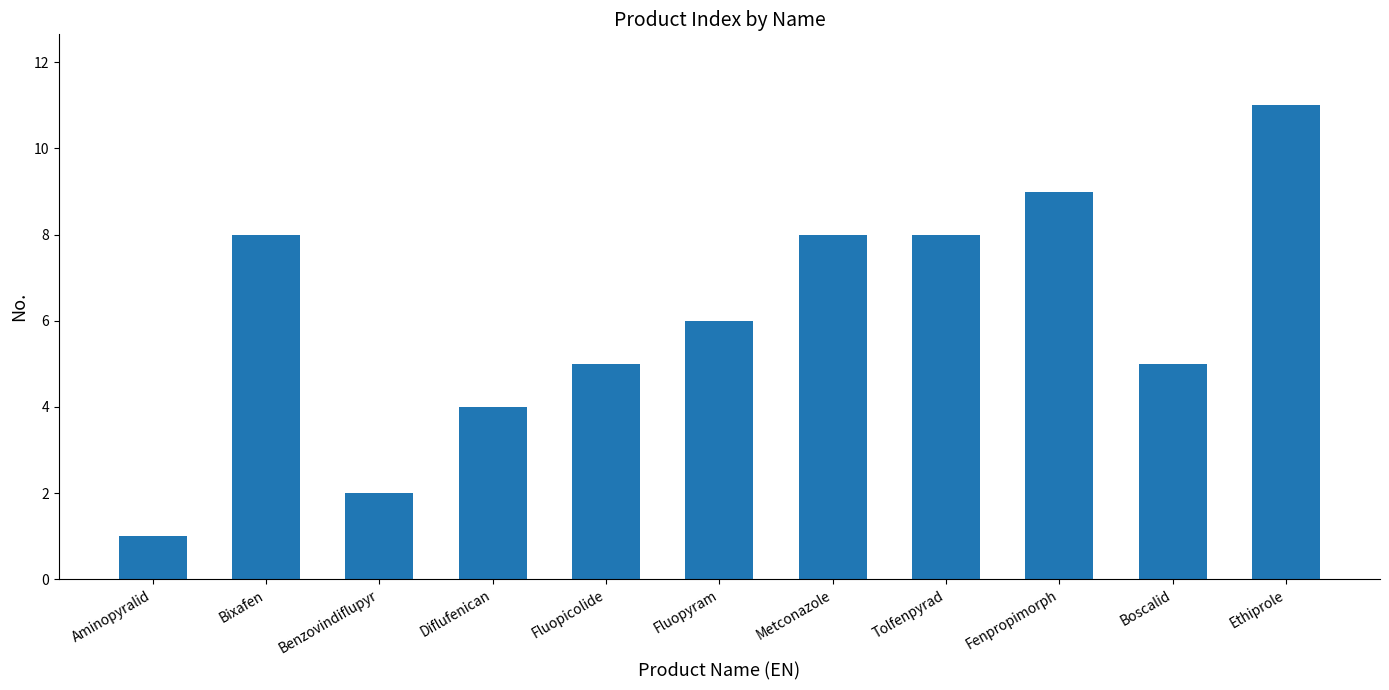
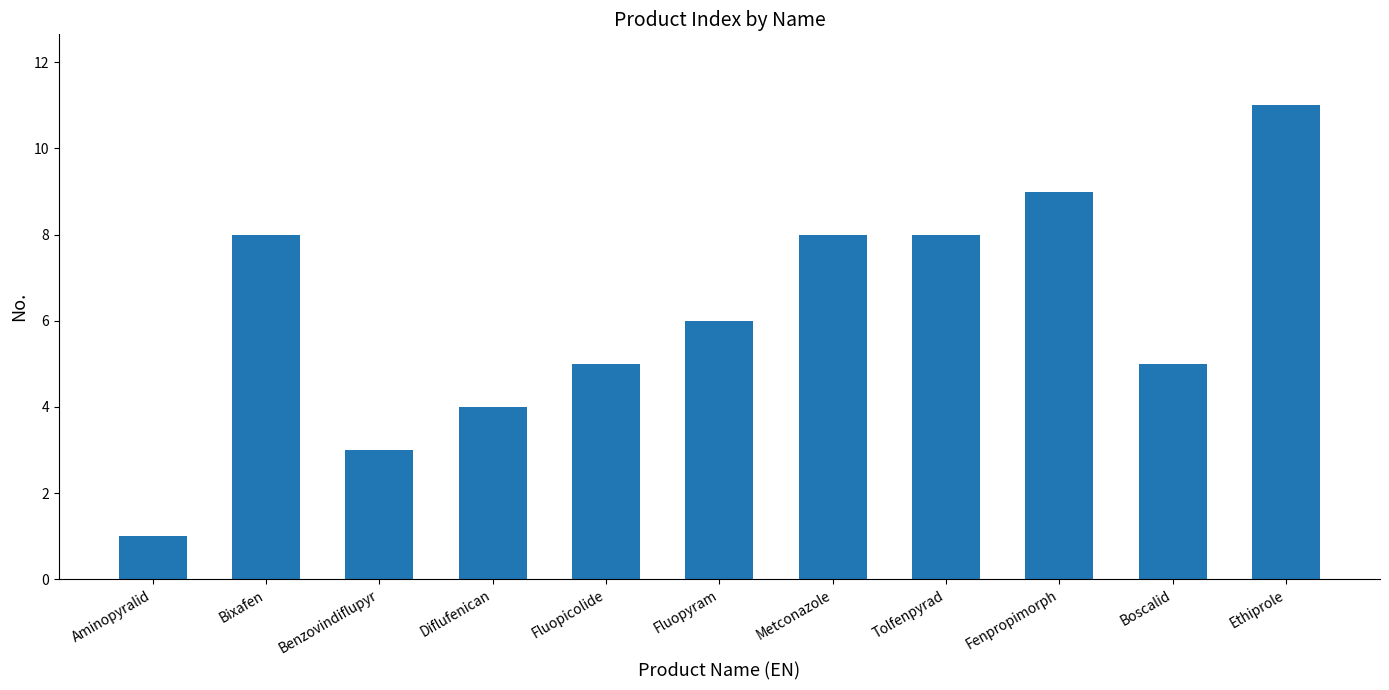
  {
    "Aminopyralid": 1,
    "Bixafen": 8,
-   "Benzovindiflupyr": 2,
+   "Benzovindiflupyr": 3,
    "Diflufenican": 4,
    "Fluopicolide": 5,
    "Fluopyram": 6,
    "Metconazole": 8,
    "Tolfenpyrad": 8,
    "Fenpropimorph": 9,
    "Boscalid": 5,
    "Ethiprole": 11
  }
